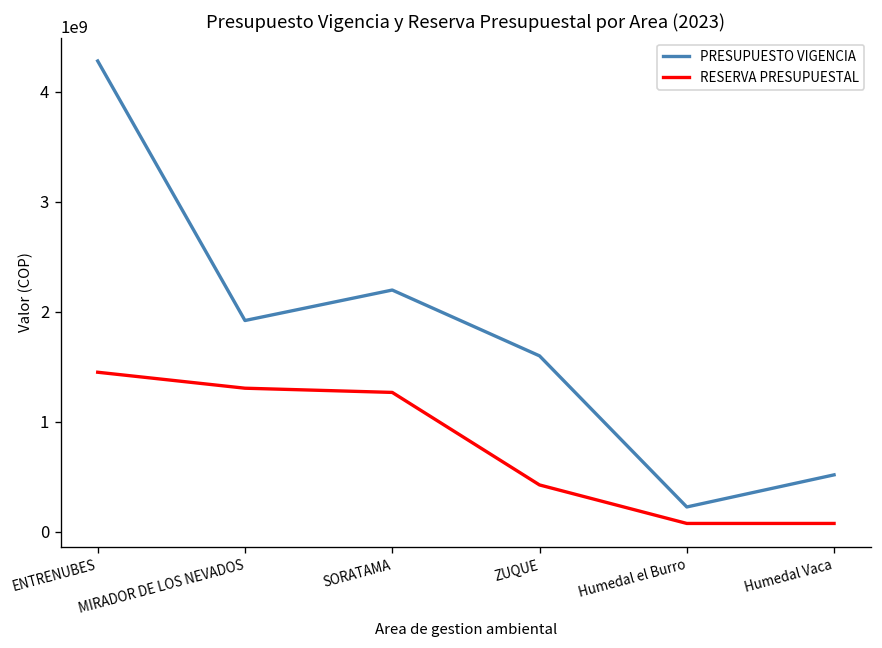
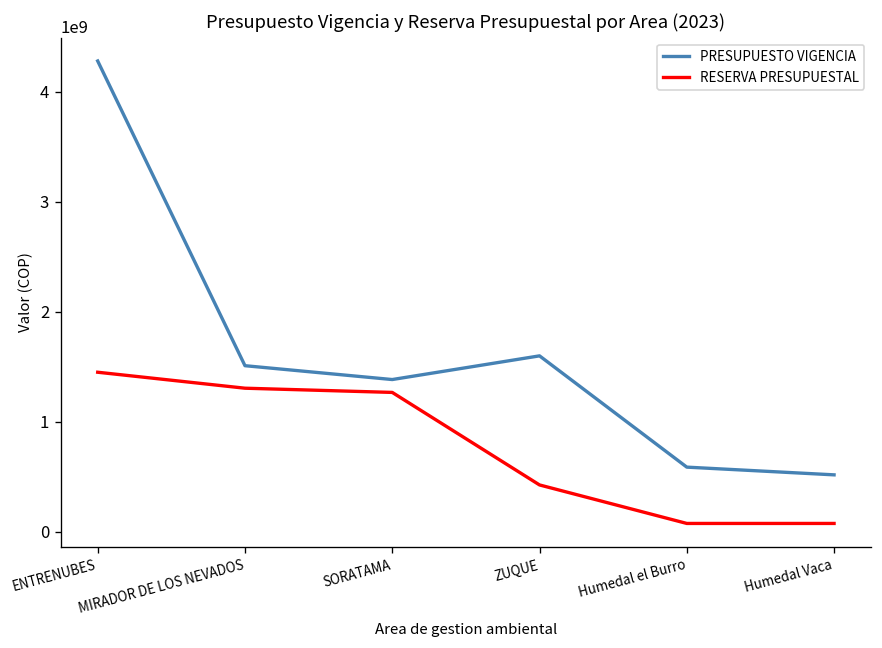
  {
    "PRESUPUESTO VIGENCIA": {
      "ENTRENUBES": 4300000000,
-     "MIRADOR DE LOS NEVADOS": 1900000000,
-     "SORATAMA": 2200000000,
+     "MIRADOR DE LOS NEVADOS": 1500000000,
+     "SORATAMA": 1400000000,
      "ZUQUE": 1600000000,
-     "Humedal el Burro": 200000000,
+     "Humedal el Burro": 600000000,
      "Humedal Vaca": 500000000
    },
    "RESERVA PRESUPUESTAL": {
      "ENTRENUBES": 1500000000,
      "MIRADOR DE LOS NEVADOS": 1300000000,
      "SORATAMA": 1300000000,
      "ZUQUE": 400000000,
      "Humedal el Burro": 100000000,
      "Humedal Vaca": 100000000
    }
  }
